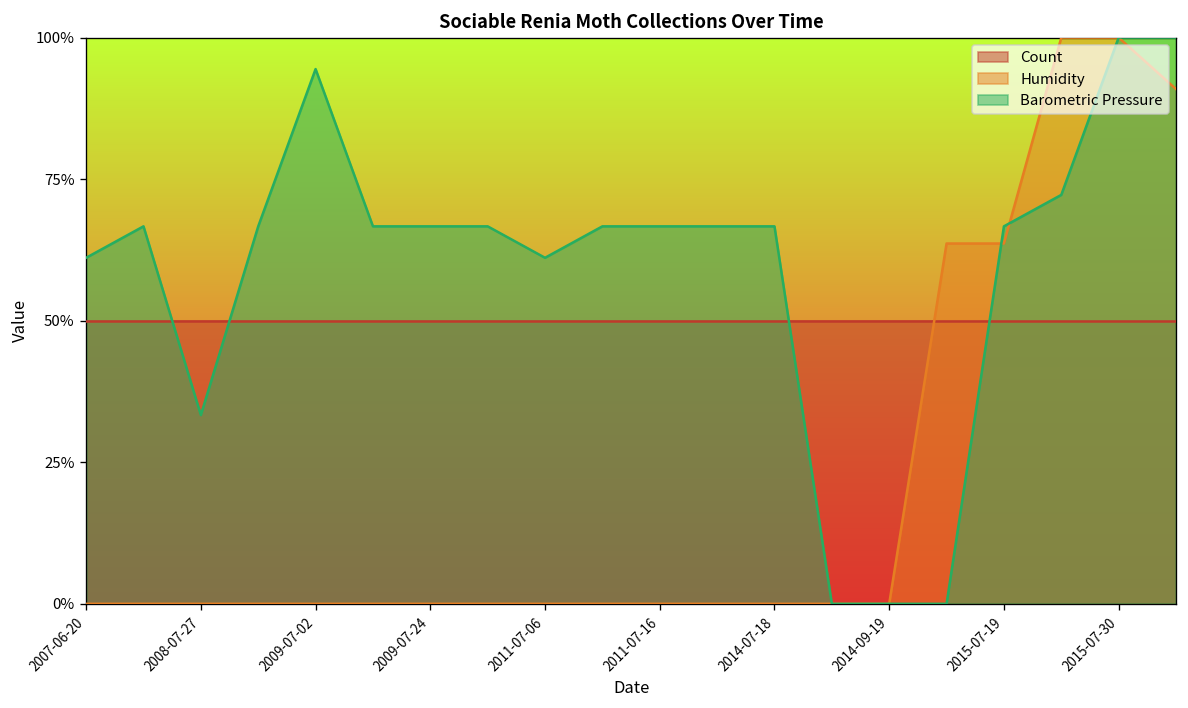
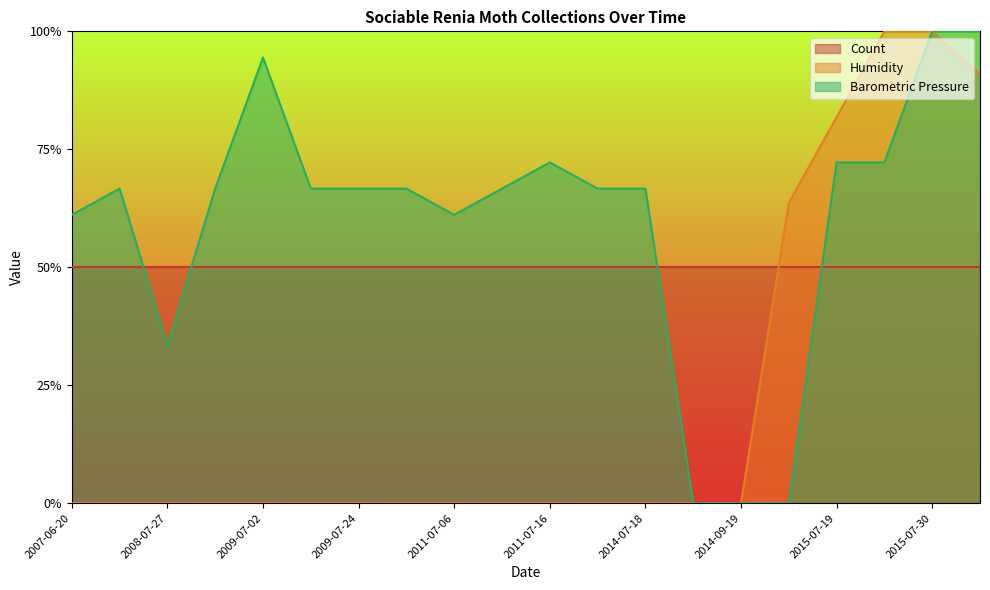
  {
    "Count": {
      "2007-06-20": "50%",
      "2008-07-27": "50%",
      "2009-07-02": "50%",
      "2009-07-24": "50%",
      "2011-07-06": "50%",
      "2011-07-16": "50%",
      "2014-07-18": "50%",
      "2014-09-19": "50%",
      "2015-07-19": "50%",
      "2015-07-30": "50%"
    },
    "Humidity": {
      "2007-06-20": "0%",
      "2008-07-27": "0%",
      "2009-07-02": "0%",
      "2009-07-24": "0%",
      "2011-07-06": "0%",
      "2011-07-16": "0%",
      "2014-07-18": "0%",
-     "2015-07-19": "64%"
+     "2015-07-19": "82%"
    },
    "Barometric Pressure": {
      "2007-06-20": "61%",
      "2008-07-27": "33%",
      "2009-07-02": "94%",
      "2009-07-24": "67%",
      "2011-07-06": "61%",
-     "2011-07-16": "67%",
+     "2011-07-16": "72%",
      "2014-07-18": "67%",
-     "2015-07-19": "67%"
+     "2015-07-19": "72%"
    }
  }
